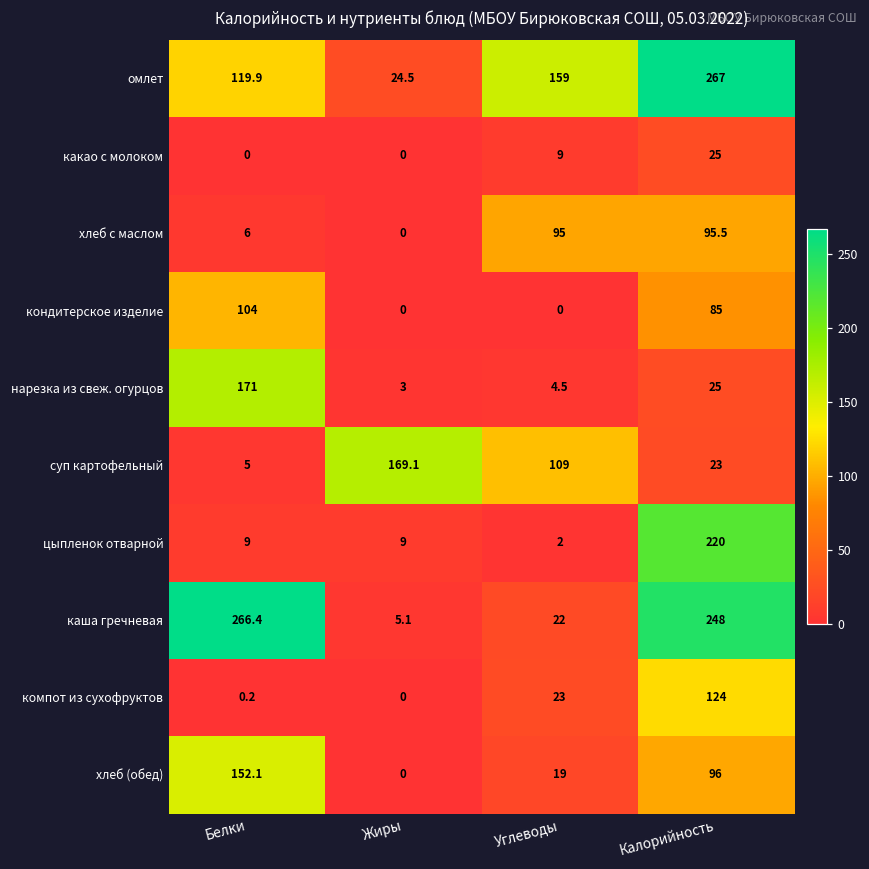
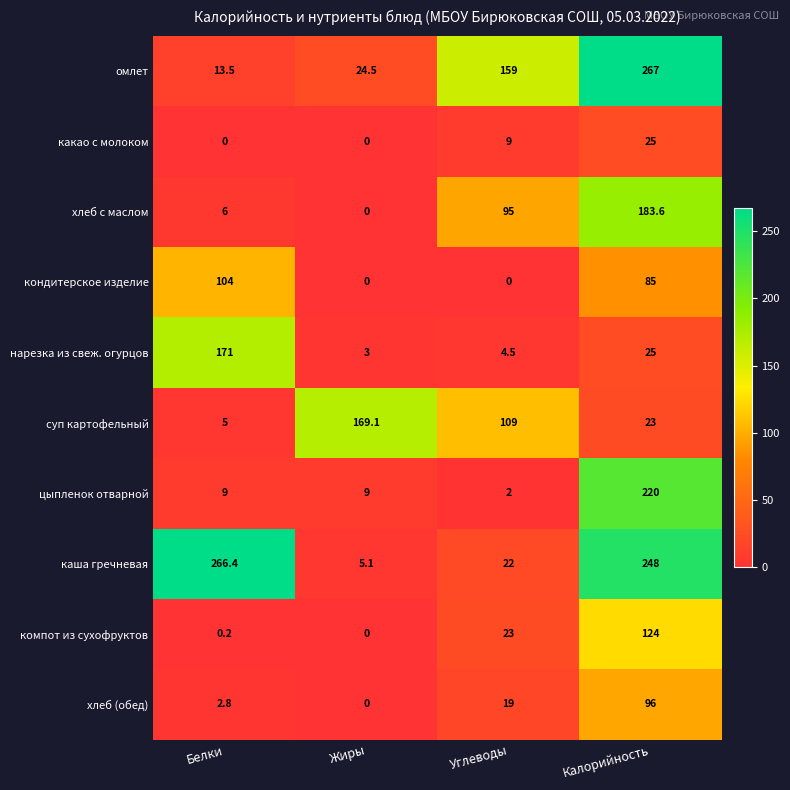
  {
    "омлет": {
-     "Белки": 119.9,
+     "Белки": 13.5,
      "Жиры": 24.5,
      "Углеводы": 159,
      "Калорийность": 267
    },
    "какао с молоком": {
      "Белки": 0,
      "Жиры": 0,
      "Углеводы": 9,
      "Калорийность": 25
    },
    "хлеб с маслом": {
      "Белки": 6,
      "Жиры": 0,
      "Углеводы": 95,
-     "Калорийность": 95.5
+     "Калорийность": 183.6
    },
    "кондитерское изделие": {
      "Белки": 104,
      "Жиры": 0,
      "Углеводы": 0,
      "Калорийность": 85
    },
    "нарезка из свеж. огурцов": {
      "Белки": 171,
      "Жиры": 3,
      "Углеводы": 4.5,
      "Калорийность": 25
    },
    "суп картофельный": {
      "Белки": 5,
      "Жиры": 169.1,
      "Углеводы": 109,
      "Калорийность": 23
    },
    "цыпленок отварной": {
      "Белки": 9,
      "Жиры": 9,
      "Углеводы": 2,
      "Калорийность": 220
    },
    "каша гречневая": {
      "Белки": 266.4,
      "Жиры": 5.1,
      "Углеводы": 22,
      "Калорийность": 248
    },
    "компот из сухофруктов": {
      "Белки": 0.2,
      "Жиры": 0,
      "Углеводы": 23,
      "Калорийность": 124
    },
    "хлеб (обед)": {
-     "Белки": 152.1,
+     "Белки": 2.8,
      "Жиры": 0,
      "Углеводы": 19,
      "Калорийность": 96
    }
  }
